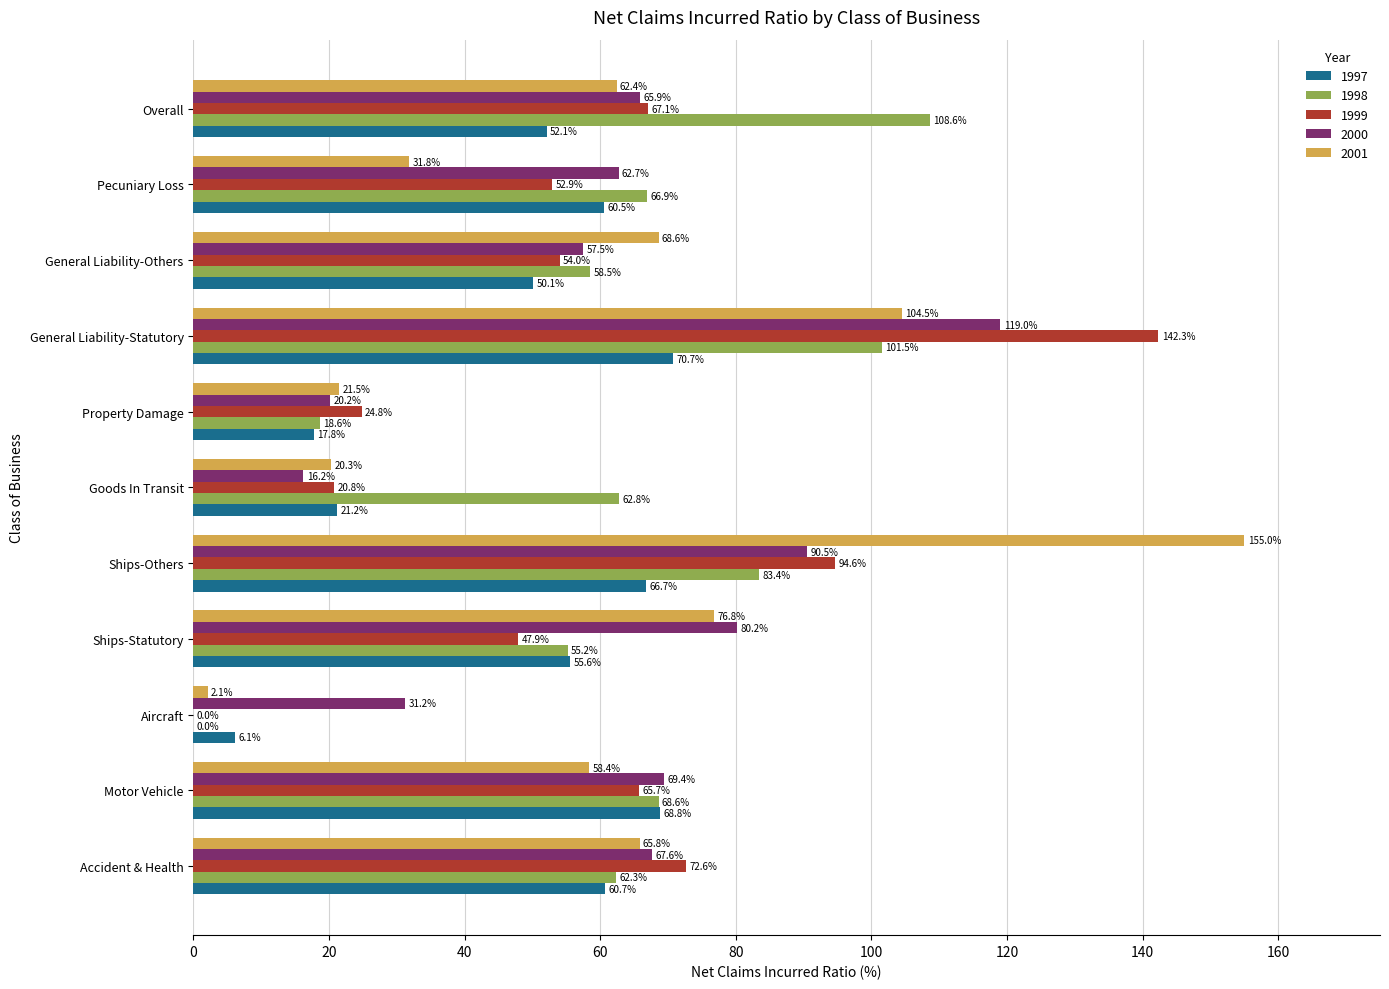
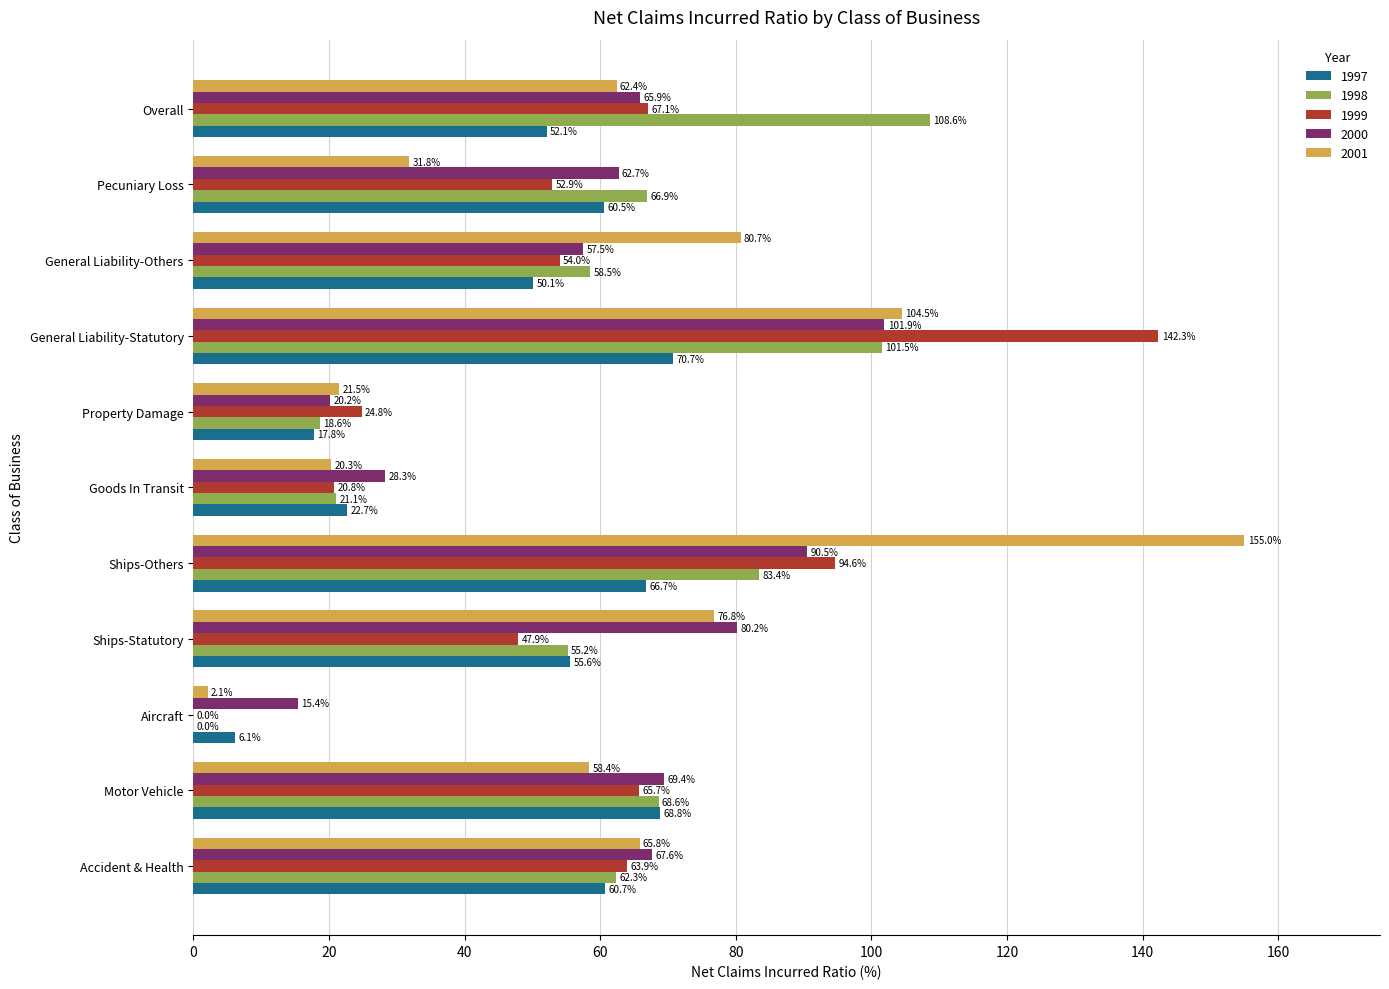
  {
    "1997": {
      "Overall": "52.1%",
      "Pecuniary Loss": "60.5%",
      "General Liability-Others": "50.1%",
      "General Liability-Statutory": "70.7%",
      "Property Damage": "17.8%",
-     "Goods In Transit": "21.2%",
+     "Goods In Transit": "22.7%",
      "Ships-Others": "66.7%",
      "Ships-Statutory": "55.6%",
      "Aircraft": "6.1%",
      "Motor Vehicle": "68.8%",
      "Accident & Health": "60.7%"
    },
    "1998": {
      "Overall": "108.6%",
      "Pecuniary Loss": "66.9%",
      "General Liability-Others": "58.5%",
      "General Liability-Statutory": "101.5%",
      "Property Damage": "18.6%",
-     "Goods In Transit": "62.8%",
+     "Goods In Transit": "21.1%",
      "Ships-Others": "83.4%",
      "Ships-Statutory": "55.2%",
      "Aircraft": "0.0%",
      "Motor Vehicle": "68.6%",
      "Accident & Health": "62.3%"
    },
    "1999": {
      "Overall": "67.1%",
      "Pecuniary Loss": "52.9%",
      "General Liability-Others": "54.0%",
      "General Liability-Statutory": "142.3%",
      "Property Damage": "24.8%",
      "Goods In Transit": "20.8%",
      "Ships-Others": "94.6%",
      "Ships-Statutory": "47.9%",
      "Aircraft": "0.0%",
      "Motor Vehicle": "65.7%",
-     "Accident & Health": "72.6%"
+     "Accident & Health": "63.9%"
    },
    "2000": {
      "Overall": "65.9%",
      "Pecuniary Loss": "62.7%",
      "General Liability-Others": "57.5%",
-     "General Liability-Statutory": "119.0%",
+     "General Liability-Statutory": "101.9%",
      "Property Damage": "20.2%",
-     "Goods In Transit": "16.2%",
+     "Goods In Transit": "28.3%",
      "Ships-Others": "90.5%",
      "Ships-Statutory": "80.2%",
-     "Aircraft": "31.2%",
+     "Aircraft": "15.4%",
      "Motor Vehicle": "69.4%",
      "Accident & Health": "67.6%"
    },
    "2001": {
      "Overall": "62.4%",
      "Pecuniary Loss": "31.8%",
-     "General Liability-Others": "68.6%",
+     "General Liability-Others": "80.7%",
      "General Liability-Statutory": "104.5%",
      "Property Damage": "21.5%",
      "Goods In Transit": "20.3%",
      "Ships-Others": "155.0%",
      "Ships-Statutory": "76.8%",
      "Aircraft": "2.1%",
      "Motor Vehicle": "58.4%",
      "Accident & Health": "65.8%"
    }
  }
